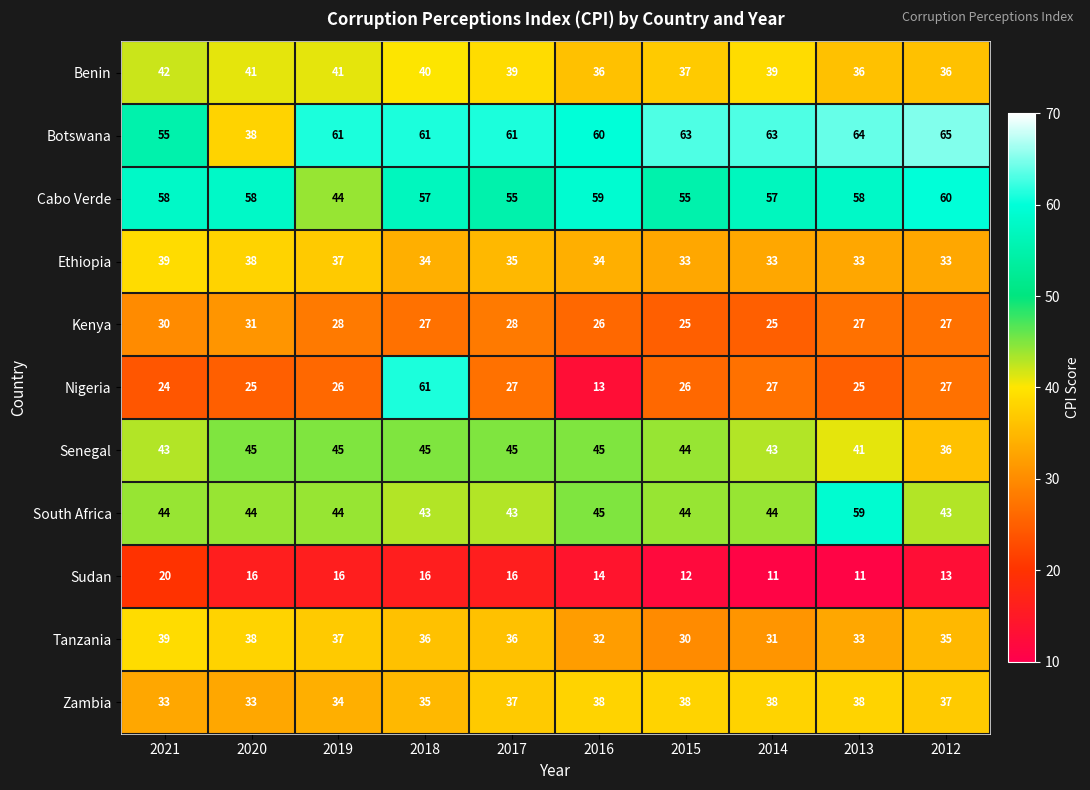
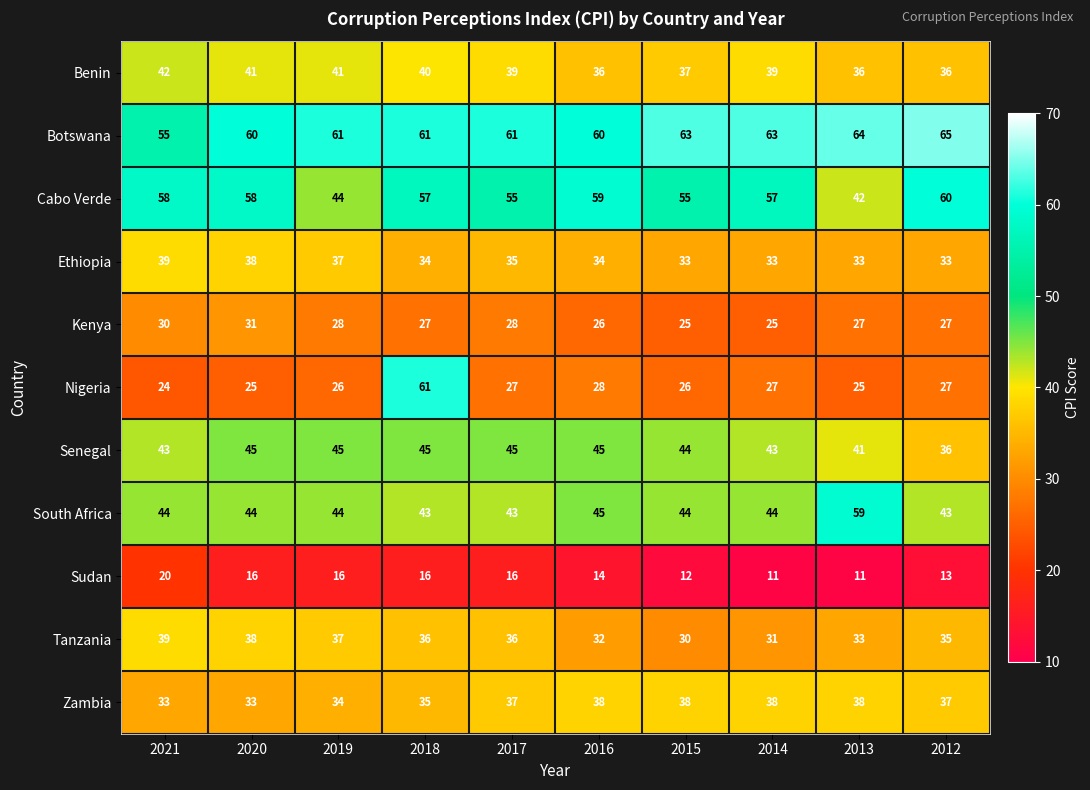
  {
    "Benin": {
      "2021": 42,
      "2020": 41,
      "2019": 41,
      "2018": 40,
      "2017": 39,
      "2016": 36,
      "2015": 37,
      "2014": 39,
      "2013": 36,
      "2012": 36
    },
    "Botswana": {
      "2021": 55,
-     "2020": 38,
+     "2020": 60,
      "2019": 61,
      "2018": 61,
      "2017": 61,
      "2016": 60,
      "2015": 63,
      "2014": 63,
      "2013": 64,
      "2012": 65
    },
    "Cabo Verde": {
      "2021": 58,
      "2020": 58,
      "2019": 44,
      "2018": 57,
      "2017": 55,
      "2016": 59,
      "2015": 55,
      "2014": 57,
-     "2013": 58,
+     "2013": 42,
      "2012": 60
    },
    "Ethiopia": {
      "2021": 39,
      "2020": 38,
      "2019": 37,
      "2018": 34,
      "2017": 35,
      "2016": 34,
      "2015": 33,
      "2014": 33,
      "2013": 33,
      "2012": 33
    },
    "Kenya": {
      "2021": 30,
      "2020": 31,
      "2019": 28,
      "2018": 27,
      "2017": 28,
      "2016": 26,
      "2015": 25,
      "2014": 25,
      "2013": 27,
      "2012": 27
    },
    "Nigeria": {
      "2021": 24,
      "2020": 25,
      "2019": 26,
      "2018": 61,
      "2017": 27,
-     "2016": 13,
+     "2016": 28,
      "2015": 26,
      "2014": 27,
      "2013": 25,
      "2012": 27
    },
    "Senegal": {
      "2021": 43,
      "2020": 45,
      "2019": 45,
      "2018": 45,
      "2017": 45,
      "2016": 45,
      "2015": 44,
      "2014": 43,
      "2013": 41,
      "2012": 36
    },
    "South Africa": {
      "2021": 44,
      "2020": 44,
      "2019": 44,
      "2018": 43,
      "2017": 43,
      "2016": 45,
      "2015": 44,
      "2014": 44,
      "2013": 59,
      "2012": 43
    },
    "Sudan": {
      "2021": 20,
      "2020": 16,
      "2019": 16,
      "2018": 16,
      "2017": 16,
      "2016": 14,
      "2015": 12,
      "2014": 11,
      "2013": 11,
      "2012": 13
    },
    "Tanzania": {
      "2021": 39,
      "2020": 38,
      "2019": 37,
      "2018": 36,
      "2017": 36,
      "2016": 32,
      "2015": 30,
      "2014": 31,
      "2013": 33,
      "2012": 35
    },
    "Zambia": {
      "2021": 33,
      "2020": 33,
      "2019": 34,
      "2018": 35,
      "2017": 37,
      "2016": 38,
      "2015": 38,
      "2014": 38,
      "2013": 38,
      "2012": 37
    }
  }
